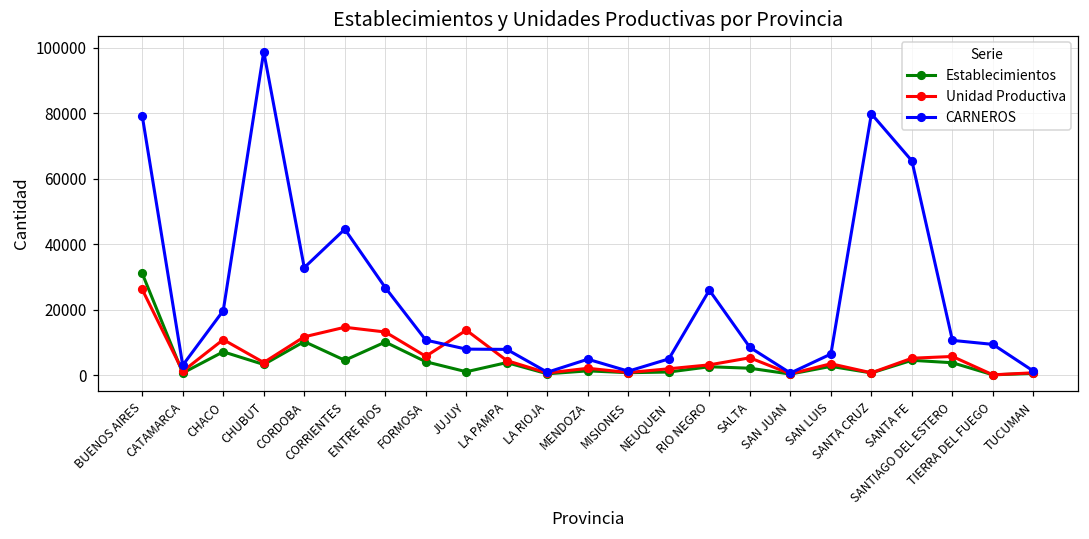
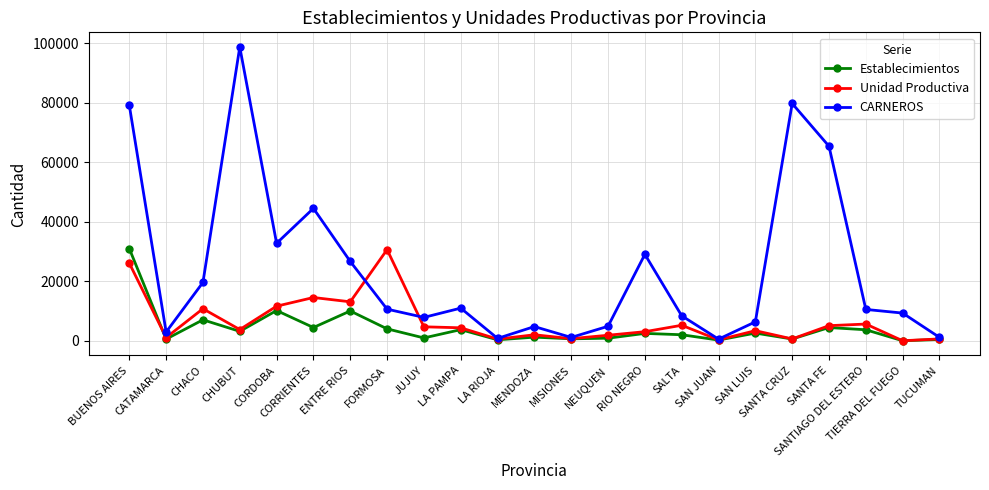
  {
    "Establecimientos": {
      "BUENOS AIRES": 31000,
      "CHACO": 7000,
      "CORDOBA": 10000,
      "CORRIENTES": 5000,
      "ENTRE RIOS": 10000,
      "FORMOSA": 4000,
      "JUJUY": 1000,
      "NEUQUEN": 1000,
      "SALTA": 2000,
      "SANTIAGO DEL ESTERO": 4000
    },
    "Unidad Productiva": {
      "BUENOS AIRES": 26000,
      "CHACO": 11000,
      "CORDOBA": 12000,
      "CORRIENTES": 15000,
      "ENTRE RIOS": 13000,
-     "FORMOSA": 6000,
-     "JUJUY": 14000,
+     "FORMOSA": 31000,
+     "JUJUY": 5000,
      "NEUQUEN": 2000,
      "SALTA": 5000,
      "SANTIAGO DEL ESTERO": 6000
    },
    "CARNEROS": {
      "BUENOS AIRES": 79000,
      "CATAMARCA": 3000,
      "CHACO": 20000,
      "CHUBUT": 99000,
      "CORDOBA": 33000,
      "CORRIENTES": 45000,
      "ENTRE RIOS": 27000,
      "FORMOSA": 11000,
      "JUJUY": 8000,
-     "LA PAMPA": 8000,
+     "LA PAMPA": 11000,
      "MENDOZA": 5000,
      "NEUQUEN": 5000,
-     "RIO NEGRO": 26000,
+     "RIO NEGRO": 29000,
      "SALTA": 8000,
      "SAN LUIS": 6000,
      "SANTA CRUZ": 80000,
      "SANTA FE": 65000,
      "SANTIAGO DEL ESTERO": 11000,
      "TIERRA DEL FUEGO": 9000
    }
  }
